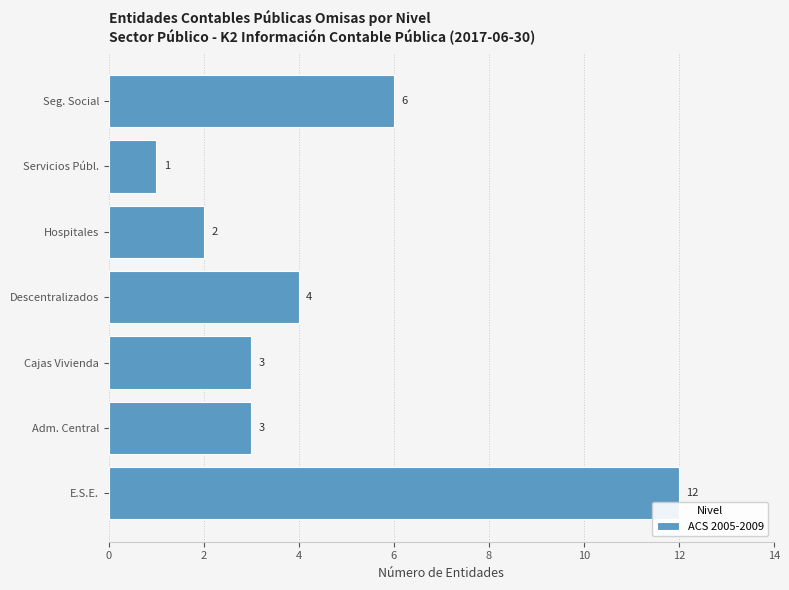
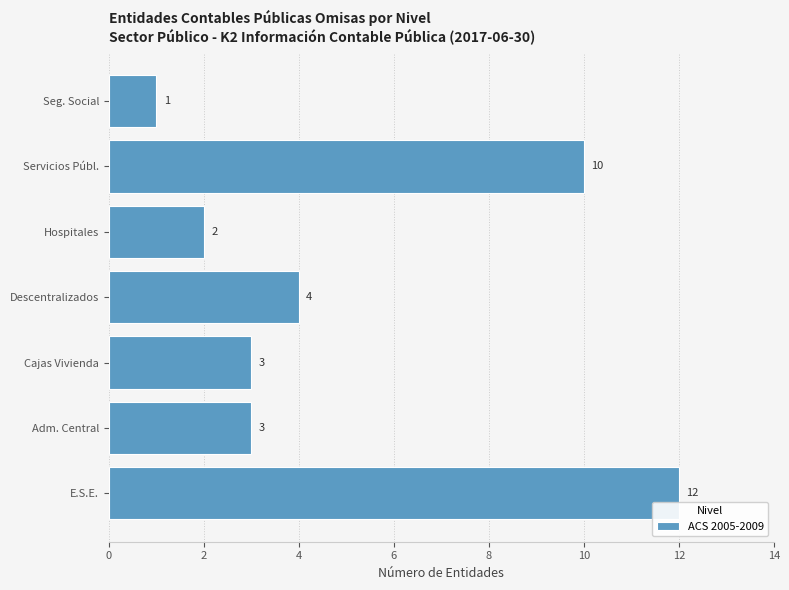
  {
-   "Seg. Social": 6,
-   "Servicios Públ.": 1,
+   "Seg. Social": 1,
+   "Servicios Públ.": 10,
    "Hospitales": 2,
    "Descentralizados": 4,
    "Cajas Vivienda": 3,
    "Adm. Central": 3,
    "E.S.E.": 12
  }
